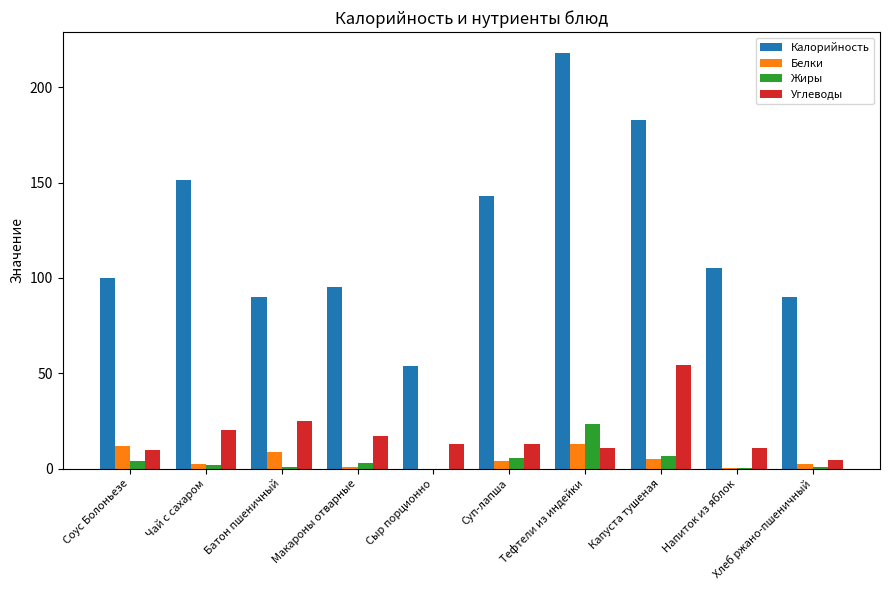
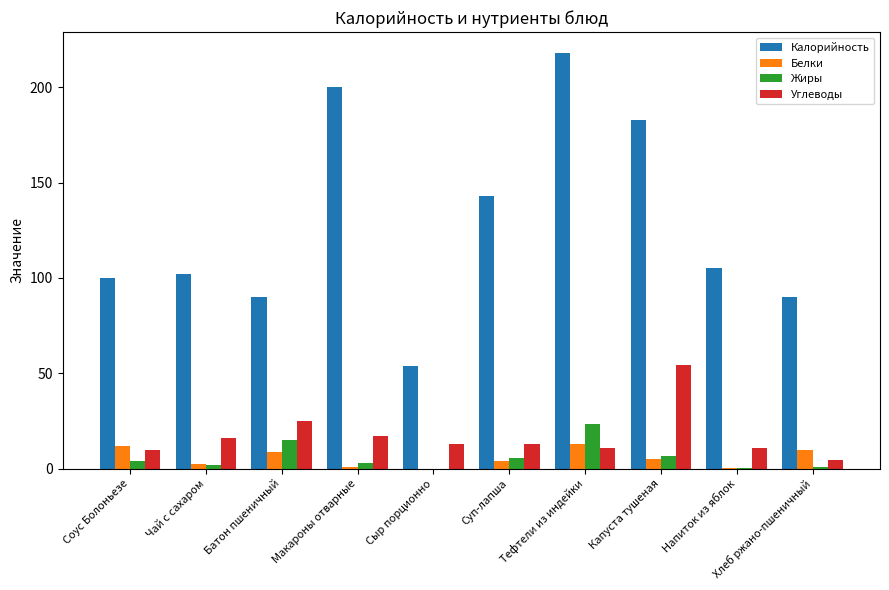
  {
    "Калорийность": {
      "Соус Болоньезе": 100,
-     "Чай с сахаром": 151,
+     "Чай с сахаром": 102,
      "Батон пшеничный": 90,
-     "Макароны отварные": 95,
+     "Макароны отварные": 200,
      "Сыр порционно": 54,
      "Суп-лапша": 143,
      "Тефтели из индейки": 218,
      "Капуста тушеная": 183,
      "Напиток из яблок": 105,
      "Хлеб ржано-пшеничный": 90
    },
    "Белки": {
      "Соус Болоньезе": 12,
      "Чай с сахаром": 2,
      "Батон пшеничный": 9,
      "Сыр порционно": 0,
      "Суп-лапша": 4,
      "Тефтели из индейки": 13,
      "Капуста тушеная": 5,
-     "Хлеб ржано-пшеничный": 3
+     "Хлеб ржано-пшеничный": 10
    },
    "Жиры": {
      "Соус Болоньезе": 4,
      "Чай с сахаром": 2,
-     "Батон пшеничный": 1,
+     "Батон пшеничный": 15,
      "Макароны отварные": 3,
      "Сыр порционно": 0,
      "Суп-лапша": 5,
      "Тефтели из индейки": 24,
      "Капуста тушеная": 6
    },
    "Углеводы": {
      "Соус Болоньезе": 10,
-     "Чай с сахаром": 20,
+     "Чай с сахаром": 16,
      "Батон пшеничный": 25,
      "Макароны отварные": 17,
      "Сыр порционно": 13,
      "Суп-лапша": 13,
      "Тефтели из индейки": 11,
      "Капуста тушеная": 55,
      "Напиток из яблок": 11,
      "Хлеб ржано-пшеничный": 5
    }
  }
